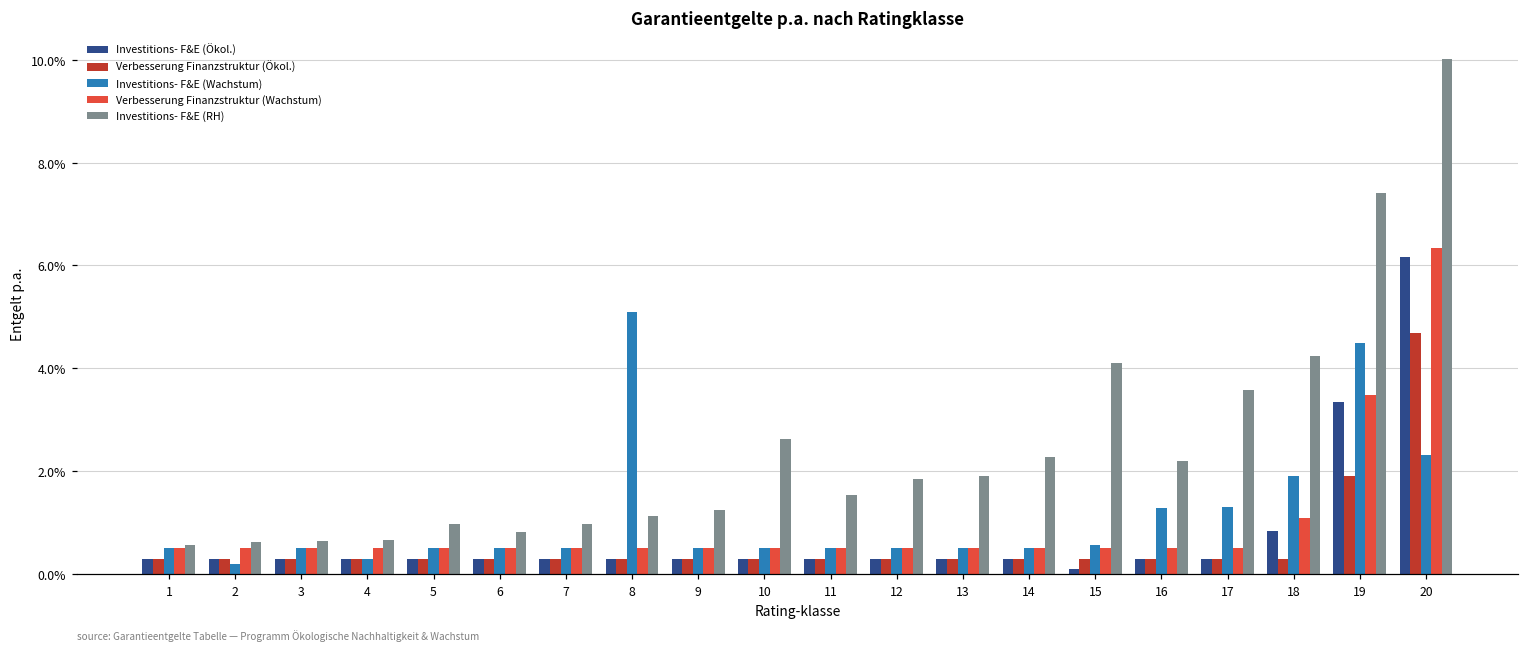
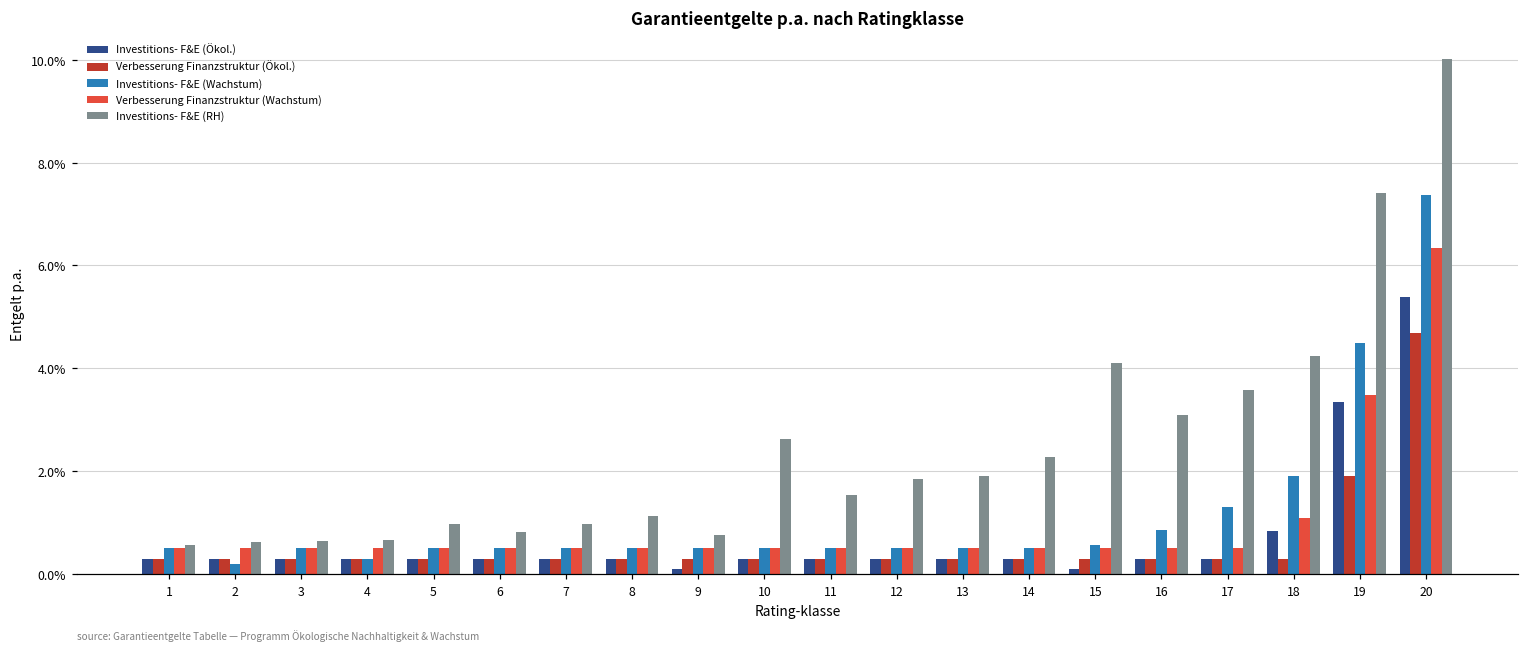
  {
    "Investitions- F&E (Ökol.)": {
      "1": "0.3%",
      "2": "0.3%",
      "3": "0.3%",
      "4": "0.3%",
      "5": "0.3%",
      "6": "0.3%",
      "7": "0.3%",
      "8": "0.3%",
-     "9": "0.3%",
+     "9": "0.1%",
      "10": "0.3%",
      "11": "0.3%",
      "12": "0.3%",
      "13": "0.3%",
      "14": "0.3%",
      "15": "0.1%",
      "16": "0.3%",
      "17": "0.3%",
      "18": "0.8%",
      "19": "3.4%",
-     "20": "6.2%"
+     "20": "5.4%"
    },
    "Investitions- F&E (Wachstum)": {
      "1": "0.5%",
      "2": "0.2%",
      "3": "0.5%",
      "4": "0.3%",
      "5": "0.5%",
      "6": "0.5%",
      "7": "0.5%",
-     "8": "5.1%",
+     "8": "0.5%",
      "9": "0.5%",
      "10": "0.5%",
      "11": "0.5%",
      "12": "0.5%",
      "13": "0.5%",
      "14": "0.5%",
      "15": "0.6%",
-     "16": "1.3%",
+     "16": "0.9%",
      "17": "1.3%",
      "18": "1.9%",
      "19": "4.5%",
-     "20": "2.3%"
+     "20": "7.4%"
    },
    "Investitions- F&E (RH)": {
      "1": "0.6%",
      "2": "0.6%",
      "3": "0.7%",
      "4": "0.7%",
      "5": "1.0%",
      "6": "0.8%",
      "7": "1.0%",
      "8": "1.1%",
-     "9": "1.3%",
+     "9": "0.8%",
      "10": "2.6%",
      "11": "1.5%",
      "12": "1.8%",
      "13": "1.9%",
      "14": "2.3%",
      "15": "4.1%",
-     "16": "2.2%",
+     "16": "3.1%",
      "17": "3.6%",
      "18": "4.2%",
      "19": "7.4%",
      "20": "10.0%"
    }
  }
